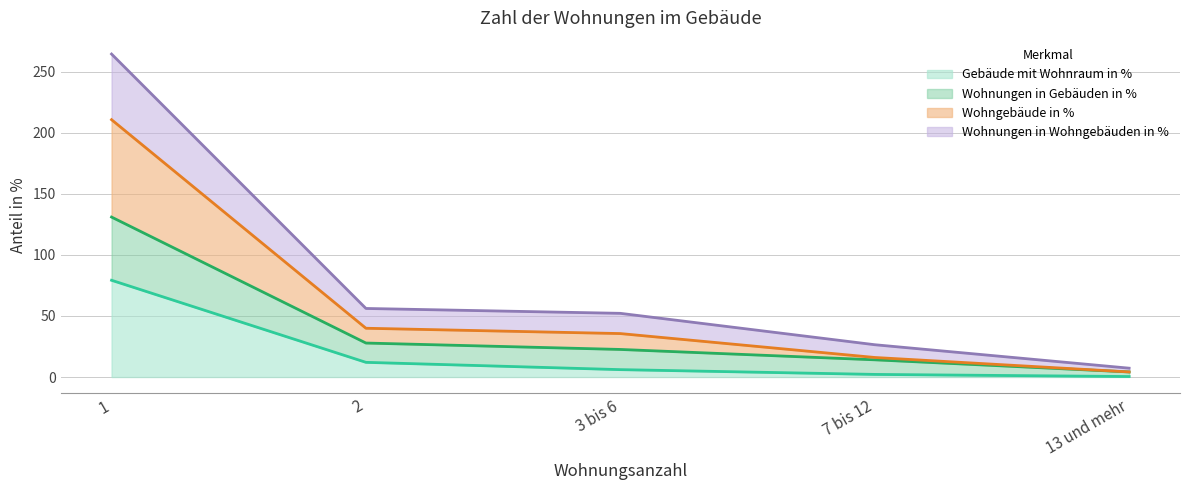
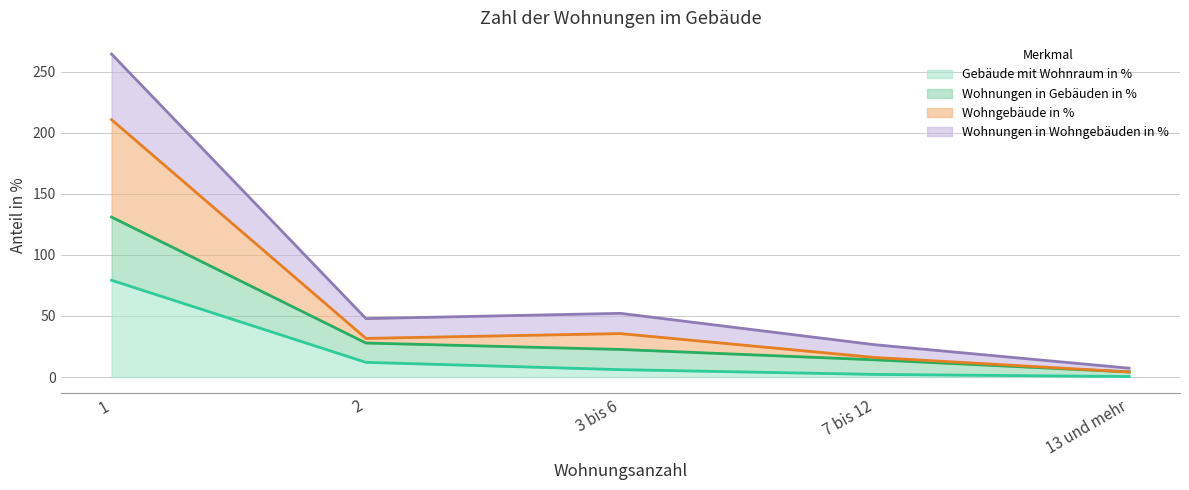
  {
    "Wohngebäude in %": {
      "1": 80,
-     "2": 12,
+     "2": 4,
      "3 bis 6": 13
    }
  }
